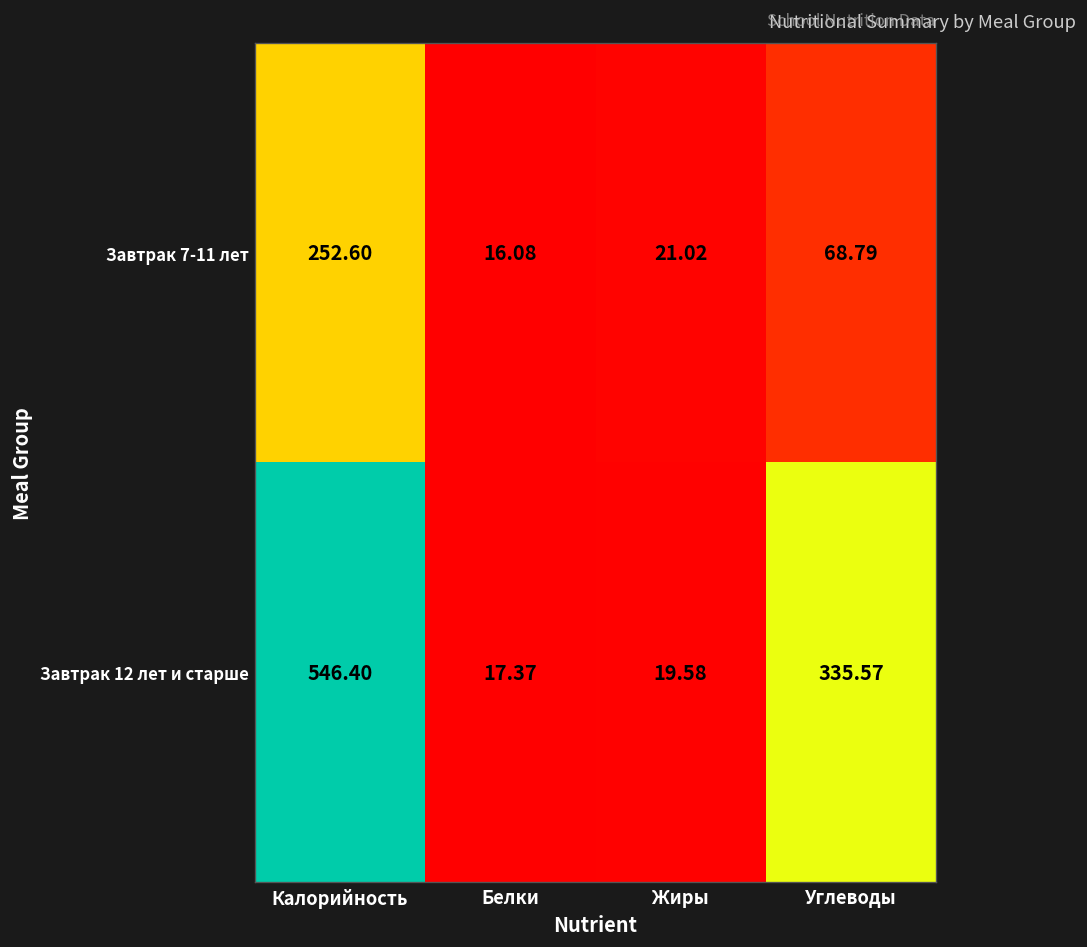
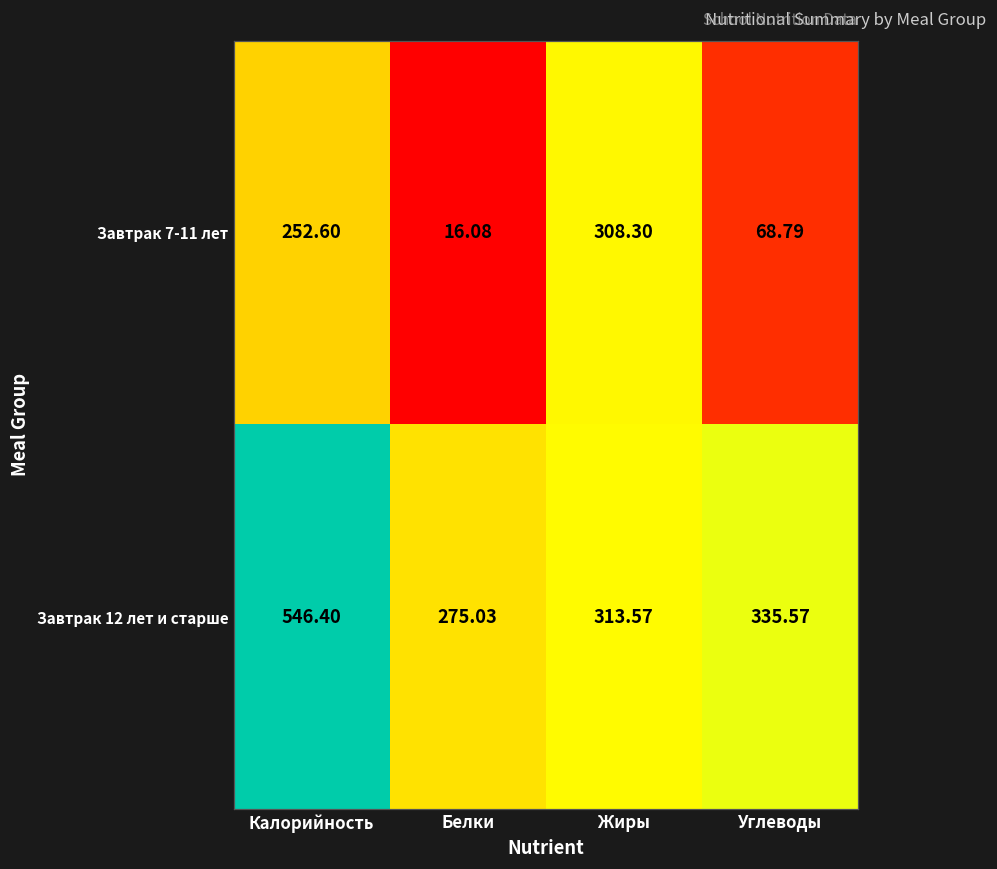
  {
    "Завтрак 7-11 лет": {
      "Калорийность": 252.60,
      "Белки": 16.08,
-     "Жиры": 21.02,
+     "Жиры": 308.30,
      "Углеводы": 68.79
    },
    "Завтрак 12 лет и старше": {
      "Калорийность": 546.40,
-     "Белки": 17.37,
-     "Жиры": 19.58,
+     "Белки": 275.03,
+     "Жиры": 313.57,
      "Углеводы": 335.57
    }
  }
